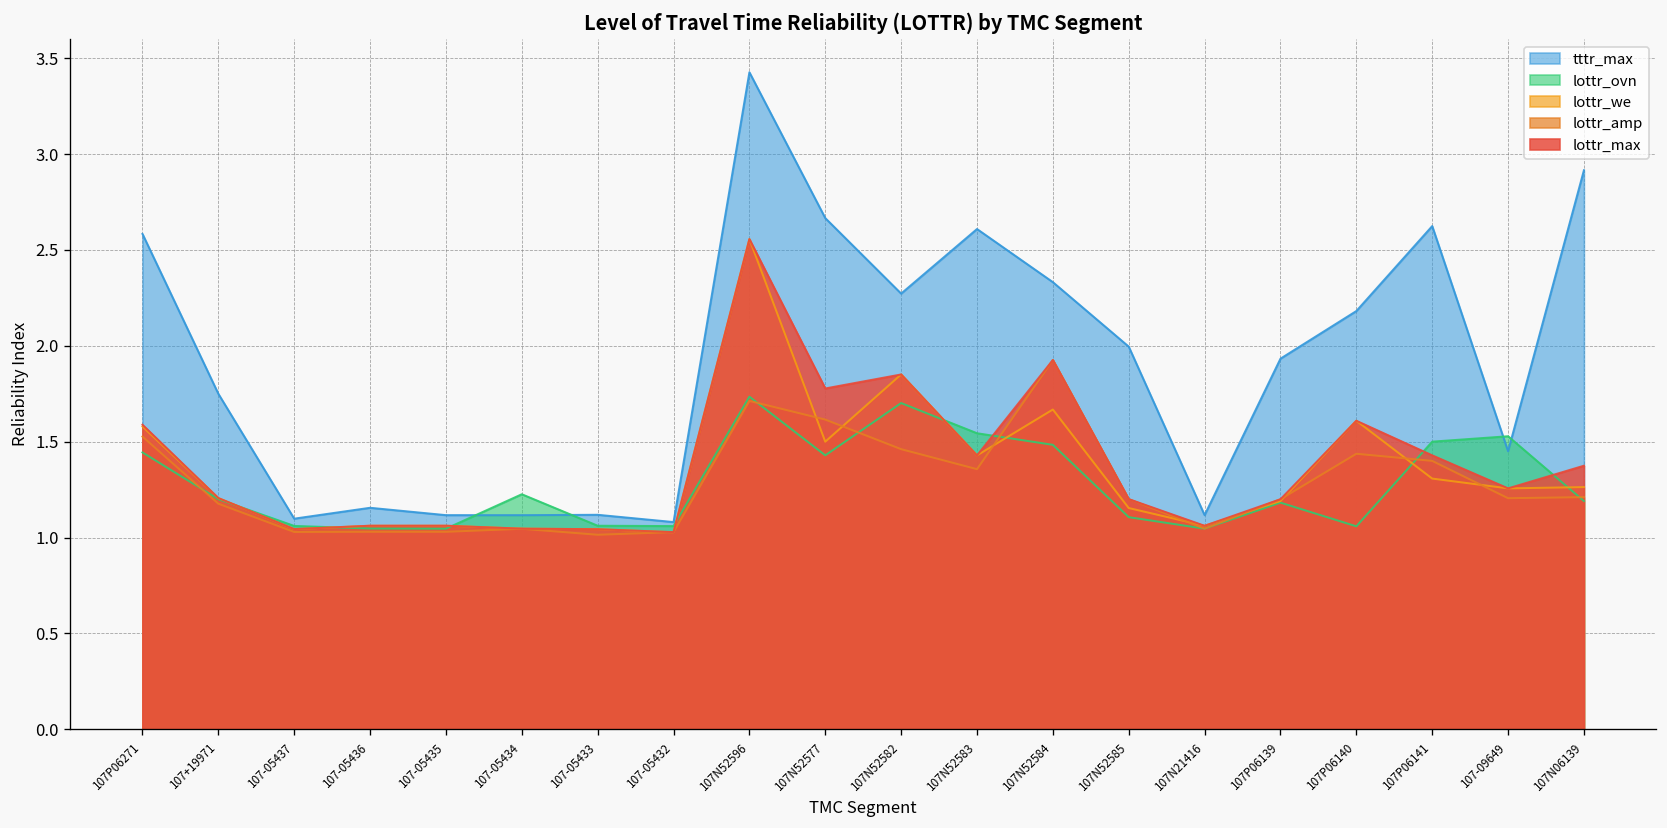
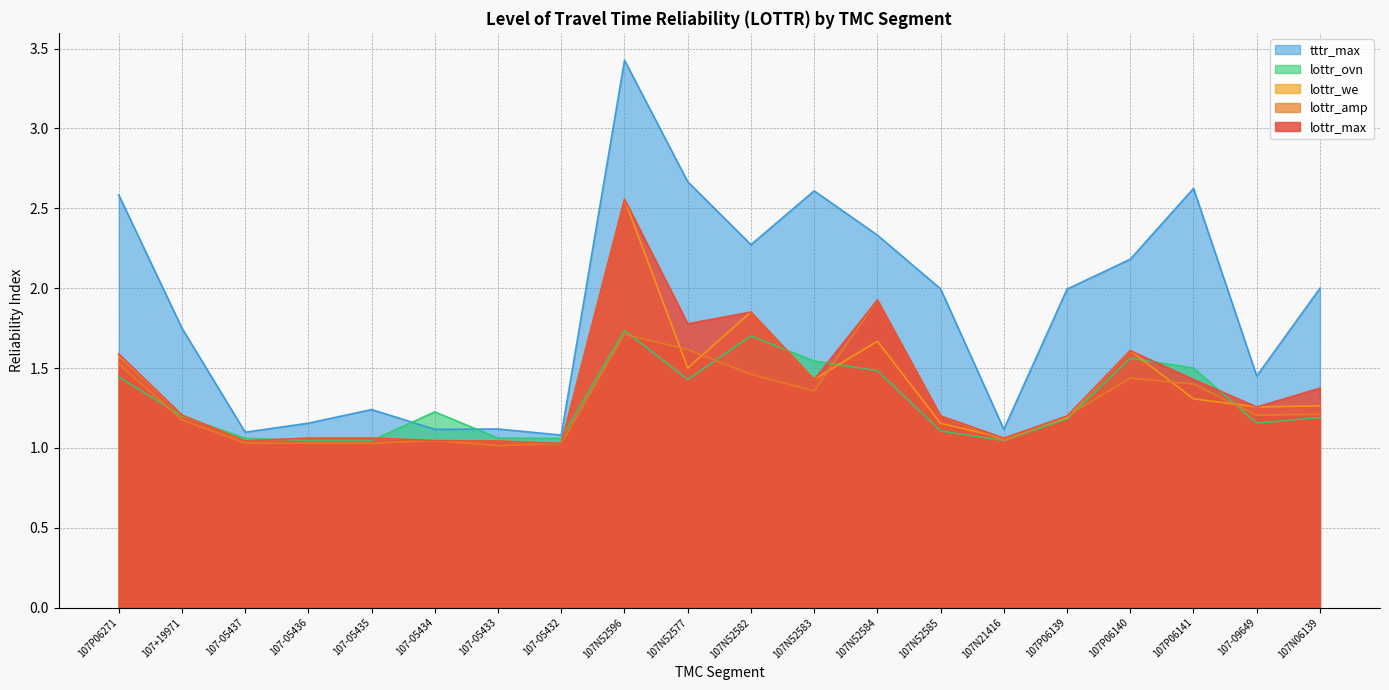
  {
    "tttr_max": {
      "107P06271": 2.58,
      "107+19971": 1.75,
      "107-05437": 1.10,
      "107-05436": 1.16,
-     "107-05435": 1.12,
+     "107-05435": 1.24,
      "107-05434": 1.12,
      "107-05433": 1.12,
      "107-05432": 1.08,
      "107N52596": 3.43,
      "107N52577": 2.67,
      "107N52582": 2.27,
      "107N52583": 2.61,
      "107N52584": 2.33,
      "107N52585": 2.00,
      "107N21416": 1.12,
-     "107P06139": 1.93,
+     "107P06139": 1.99,
      "107P06140": 2.18,
      "107P06141": 2.62,
      "107-09649": 1.45,
-     "107N06139": 2.92
+     "107N06139": 2.00
    },
    "lottr_ovn": {
      "107P06271": 1.44,
      "107-05437": 1.06,
      "107-05434": 1.23,
      "107-05433": 1.06,
      "107-05432": 1.06,
      "107N52596": 1.73,
      "107N52577": 1.43,
      "107N52582": 1.70,
      "107N52583": 1.54,
      "107N52584": 1.48,
      "107N52585": 1.11,
-     "107P06140": 1.06,
+     "107P06140": 1.56,
      "107P06141": 1.50,
-     "107-09649": 1.53,
+     "107-09649": 1.16,
      "107N06139": 1.19
    }
  }
